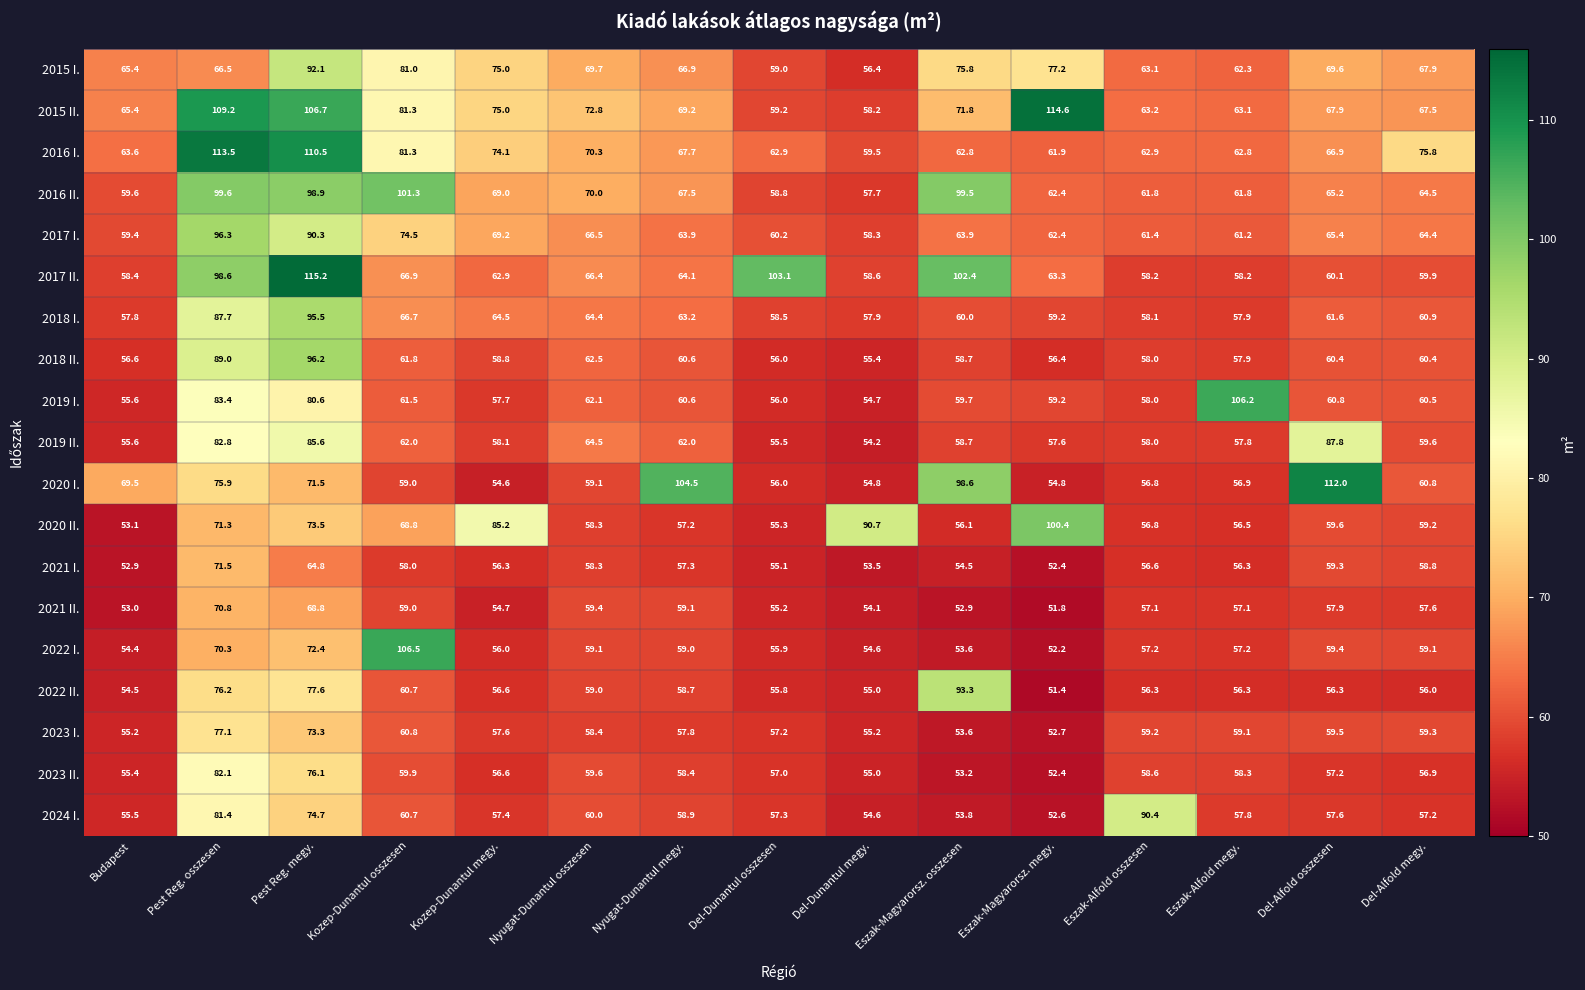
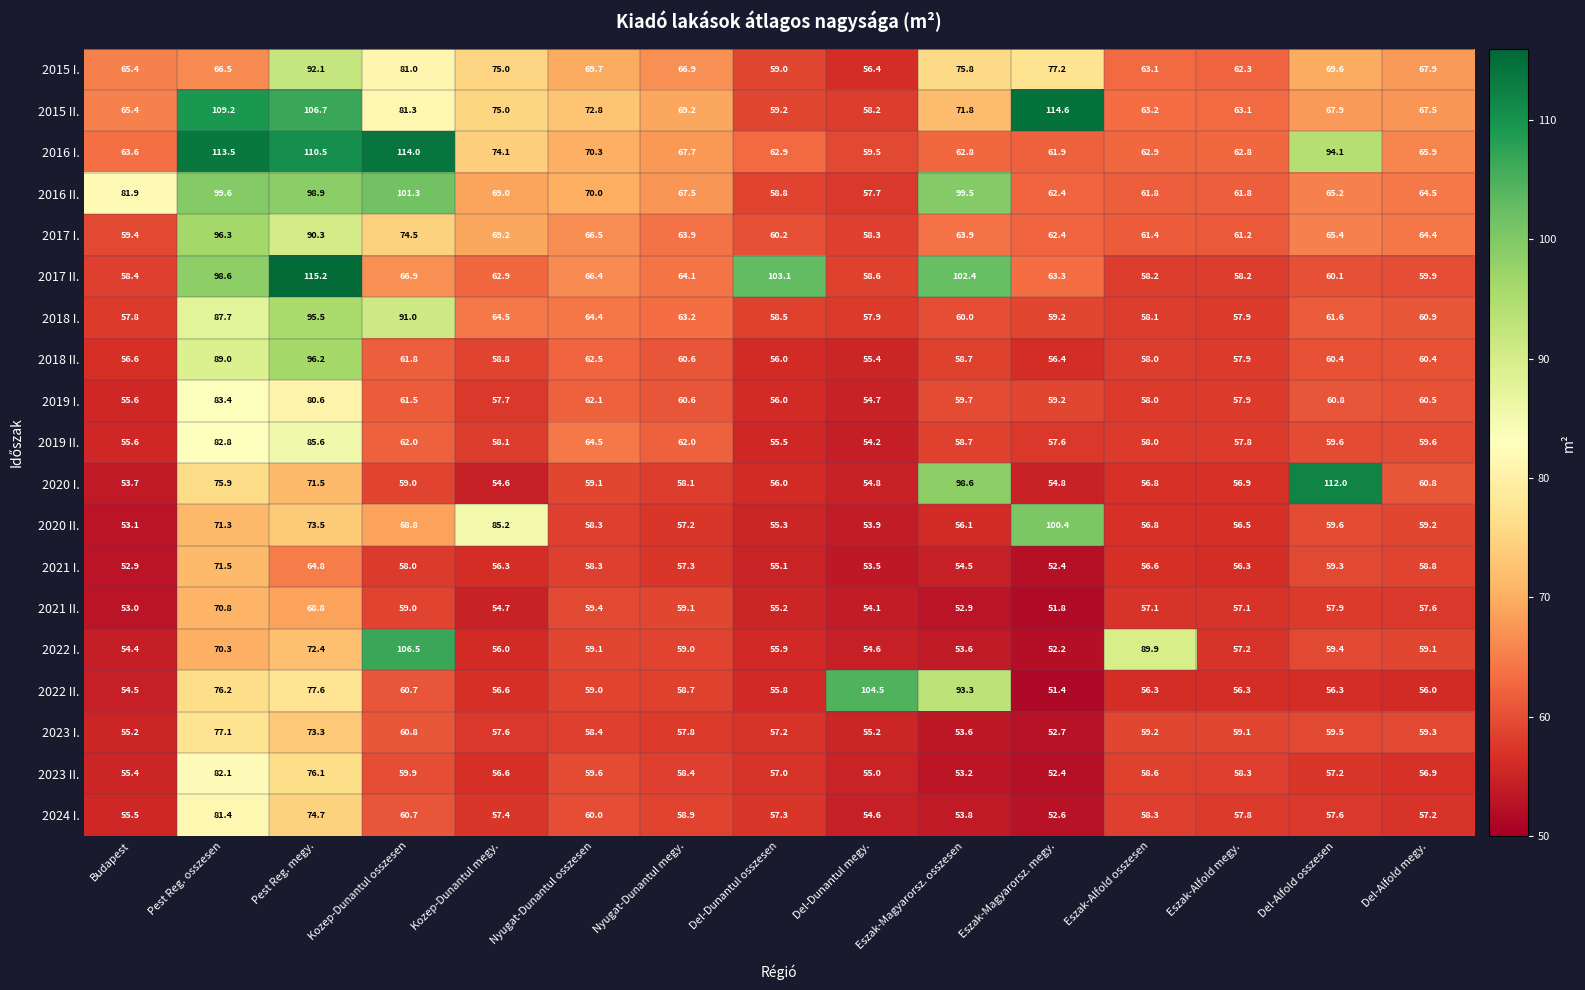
  {
    "2016 I.": {
      "Budapest": 63.6,
      "Pest Reg. osszesen": 113.5,
      "Pest Reg. megy.": 110.5,
-     "Kozep-Dunantul osszesen": 81.3,
+     "Kozep-Dunantul osszesen": 114.0,
      "Kozep-Dunantul megy.": 74.1,
      "Nyugat-Dunantul osszesen": 70.3,
      "Nyugat-Dunantul megy.": 67.7,
      "Del-Dunantul osszesen": 62.9,
      "Del-Dunantul megy.": 59.5,
      "Eszak-Magyarorsz. osszesen": 62.8,
      "Eszak-Magyarorsz. megy.": 61.9,
      "Eszak-Alfold osszesen": 62.9,
      "Eszak-Alfold megy.": 62.8,
-     "Del-Alfold osszesen": 66.9,
-     "Del-Alfold megy.": 75.8
+     "Del-Alfold osszesen": 94.1,
+     "Del-Alfold megy.": 65.9
    },
    "2016 II.": {
-     "Budapest": 59.6,
+     "Budapest": 81.9,
      "Pest Reg. osszesen": 99.6,
      "Pest Reg. megy.": 98.9,
      "Kozep-Dunantul osszesen": 101.3,
      "Kozep-Dunantul megy.": 69.0,
      "Nyugat-Dunantul osszesen": 70.0,
      "Nyugat-Dunantul megy.": 67.5,
      "Del-Dunantul osszesen": 58.8,
      "Del-Dunantul megy.": 57.7,
      "Eszak-Magyarorsz. osszesen": 99.5,
      "Eszak-Magyarorsz. megy.": 62.4,
      "Eszak-Alfold osszesen": 61.8,
      "Eszak-Alfold megy.": 61.8,
      "Del-Alfold osszesen": 65.2,
      "Del-Alfold megy.": 64.5
    },
    "2018 I.": {
      "Budapest": 57.8,
      "Pest Reg. osszesen": 87.7,
      "Pest Reg. megy.": 95.5,
-     "Kozep-Dunantul osszesen": 66.7,
+     "Kozep-Dunantul osszesen": 91.0,
      "Kozep-Dunantul megy.": 64.5,
      "Nyugat-Dunantul osszesen": 64.4,
      "Nyugat-Dunantul megy.": 63.2,
      "Del-Dunantul osszesen": 58.5,
      "Del-Dunantul megy.": 57.9,
      "Eszak-Magyarorsz. osszesen": 60.0,
      "Eszak-Magyarorsz. megy.": 59.2,
      "Eszak-Alfold osszesen": 58.1,
      "Eszak-Alfold megy.": 57.9,
      "Del-Alfold osszesen": 61.6,
      "Del-Alfold megy.": 60.9
    },
    "2019 I.": {
      "Budapest": 55.6,
      "Pest Reg. osszesen": 83.4,
      "Pest Reg. megy.": 80.6,
      "Kozep-Dunantul osszesen": 61.5,
      "Kozep-Dunantul megy.": 57.7,
      "Nyugat-Dunantul osszesen": 62.1,
      "Nyugat-Dunantul megy.": 60.6,
      "Del-Dunantul osszesen": 56.0,
      "Del-Dunantul megy.": 54.7,
      "Eszak-Magyarorsz. osszesen": 59.7,
      "Eszak-Magyarorsz. megy.": 59.2,
      "Eszak-Alfold osszesen": 58.0,
-     "Eszak-Alfold megy.": 106.2,
+     "Eszak-Alfold megy.": 57.9,
      "Del-Alfold osszesen": 60.8,
      "Del-Alfold megy.": 60.5
    },
    "2019 II.": {
      "Budapest": 55.6,
      "Pest Reg. osszesen": 82.8,
      "Pest Reg. megy.": 85.6,
      "Kozep-Dunantul osszesen": 62.0,
      "Kozep-Dunantul megy.": 58.1,
      "Nyugat-Dunantul osszesen": 64.5,
      "Nyugat-Dunantul megy.": 62.0,
      "Del-Dunantul osszesen": 55.5,
      "Del-Dunantul megy.": 54.2,
      "Eszak-Magyarorsz. osszesen": 58.7,
      "Eszak-Magyarorsz. megy.": 57.6,
      "Eszak-Alfold osszesen": 58.0,
      "Eszak-Alfold megy.": 57.8,
-     "Del-Alfold osszesen": 87.8,
+     "Del-Alfold osszesen": 59.6,
      "Del-Alfold megy.": 59.6
    },
    "2020 I.": {
-     "Budapest": 69.5,
+     "Budapest": 53.7,
      "Pest Reg. osszesen": 75.9,
      "Pest Reg. megy.": 71.5,
      "Kozep-Dunantul osszesen": 59.0,
      "Kozep-Dunantul megy.": 54.6,
      "Nyugat-Dunantul osszesen": 59.1,
-     "Nyugat-Dunantul megy.": 104.5,
+     "Nyugat-Dunantul megy.": 58.1,
      "Del-Dunantul osszesen": 56.0,
      "Del-Dunantul megy.": 54.8,
      "Eszak-Magyarorsz. osszesen": 98.6,
      "Eszak-Magyarorsz. megy.": 54.8,
      "Eszak-Alfold osszesen": 56.8,
      "Eszak-Alfold megy.": 56.9,
      "Del-Alfold osszesen": 112.0,
      "Del-Alfold megy.": 60.8
    },
    "2020 II.": {
      "Budapest": 53.1,
      "Pest Reg. osszesen": 71.3,
      "Pest Reg. megy.": 73.5,
      "Kozep-Dunantul osszesen": 68.8,
      "Kozep-Dunantul megy.": 85.2,
      "Nyugat-Dunantul osszesen": 58.3,
      "Nyugat-Dunantul megy.": 57.2,
      "Del-Dunantul osszesen": 55.3,
-     "Del-Dunantul megy.": 90.7,
+     "Del-Dunantul megy.": 53.9,
      "Eszak-Magyarorsz. osszesen": 56.1,
      "Eszak-Magyarorsz. megy.": 100.4,
      "Eszak-Alfold osszesen": 56.8,
      "Eszak-Alfold megy.": 56.5,
      "Del-Alfold osszesen": 59.6,
      "Del-Alfold megy.": 59.2
    },
    "2022 I.": {
      "Budapest": 54.4,
      "Pest Reg. osszesen": 70.3,
      "Pest Reg. megy.": 72.4,
      "Kozep-Dunantul osszesen": 106.5,
      "Kozep-Dunantul megy.": 56.0,
      "Nyugat-Dunantul osszesen": 59.1,
      "Nyugat-Dunantul megy.": 59.0,
      "Del-Dunantul osszesen": 55.9,
      "Del-Dunantul megy.": 54.6,
      "Eszak-Magyarorsz. osszesen": 53.6,
      "Eszak-Magyarorsz. megy.": 52.2,
-     "Eszak-Alfold osszesen": 57.2,
+     "Eszak-Alfold osszesen": 89.9,
      "Eszak-Alfold megy.": 57.2,
      "Del-Alfold osszesen": 59.4,
      "Del-Alfold megy.": 59.1
    },
    "2022 II.": {
      "Budapest": 54.5,
      "Pest Reg. osszesen": 76.2,
      "Pest Reg. megy.": 77.6,
      "Kozep-Dunantul osszesen": 60.7,
      "Kozep-Dunantul megy.": 56.6,
      "Nyugat-Dunantul osszesen": 59.0,
      "Nyugat-Dunantul megy.": 58.7,
      "Del-Dunantul osszesen": 55.8,
-     "Del-Dunantul megy.": 55.0,
+     "Del-Dunantul megy.": 104.5,
      "Eszak-Magyarorsz. osszesen": 93.3,
      "Eszak-Magyarorsz. megy.": 51.4,
      "Eszak-Alfold osszesen": 56.3,
      "Eszak-Alfold megy.": 56.3,
      "Del-Alfold osszesen": 56.3,
      "Del-Alfold megy.": 56.0
    },
    "2024 I.": {
      "Budapest": 55.5,
      "Pest Reg. osszesen": 81.4,
      "Pest Reg. megy.": 74.7,
      "Kozep-Dunantul osszesen": 60.7,
      "Kozep-Dunantul megy.": 57.4,
      "Nyugat-Dunantul osszesen": 60.0,
      "Nyugat-Dunantul megy.": 58.9,
      "Del-Dunantul osszesen": 57.3,
      "Del-Dunantul megy.": 54.6,
      "Eszak-Magyarorsz. osszesen": 53.8,
      "Eszak-Magyarorsz. megy.": 52.6,
-     "Eszak-Alfold osszesen": 90.4,
+     "Eszak-Alfold osszesen": 58.3,
      "Eszak-Alfold megy.": 57.8,
      "Del-Alfold osszesen": 57.6,
      "Del-Alfold megy.": 57.2
    }
  }
